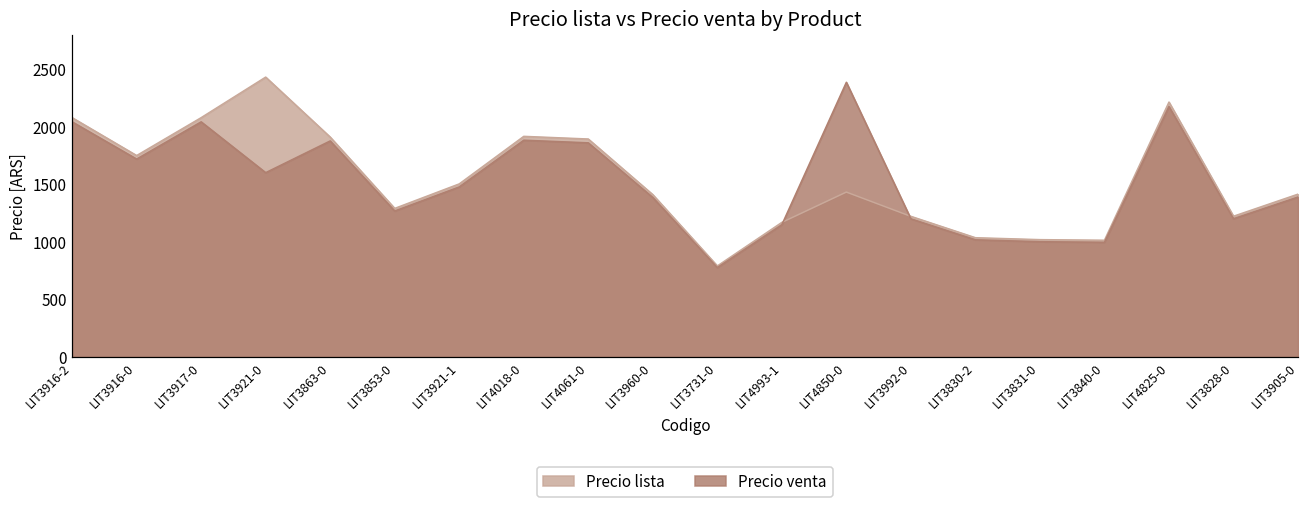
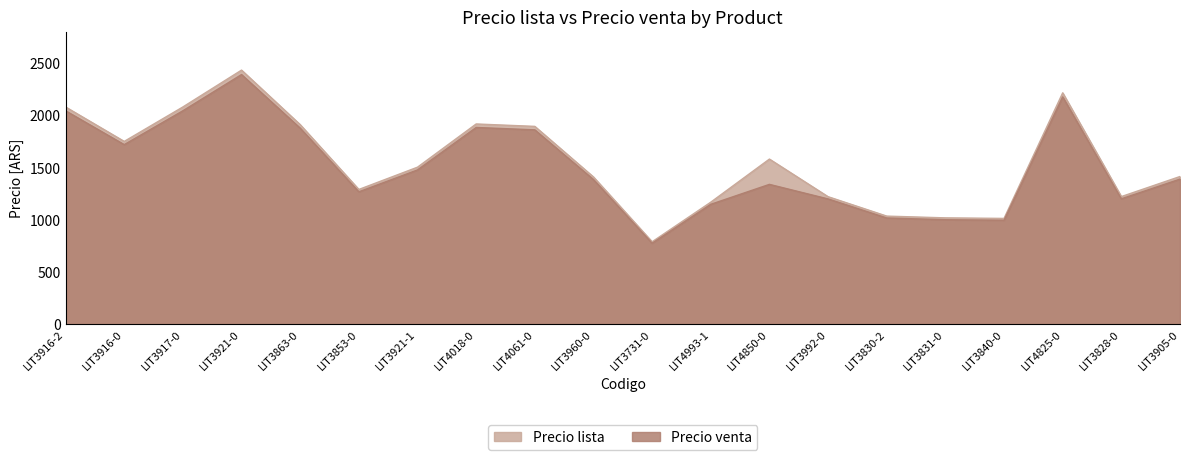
  {
    "Precio lista": {
      "LIT3916-2": 2080,
      "LIT3916-0": 1750,
      "LIT3917-0": 2080,
      "LIT3921-0": 2430,
      "LIT3863-0": 1910,
      "LIT3921-1": 1500,
      "LIT4018-0": 1920,
      "LIT4061-0": 1900,
      "LIT3960-0": 1410,
-     "LIT4850-0": 1430,
+     "LIT4850-0": 1580,
      "LIT4825-0": 2220,
      "LIT3905-0": 1420
    },
    "Precio venta": {
      "LIT3916-2": 2040,
      "LIT3916-0": 1720,
      "LIT3917-0": 2040,
-     "LIT3921-0": 1600,
+     "LIT3921-0": 2390,
      "LIT3863-0": 1880,
      "LIT3921-1": 1480,
      "LIT4018-0": 1880,
      "LIT4061-0": 1860,
      "LIT3960-0": 1390,
-     "LIT4850-0": 2390,
+     "LIT4850-0": 1340,
      "LIT4825-0": 2180,
      "LIT3905-0": 1390
    }
  }
